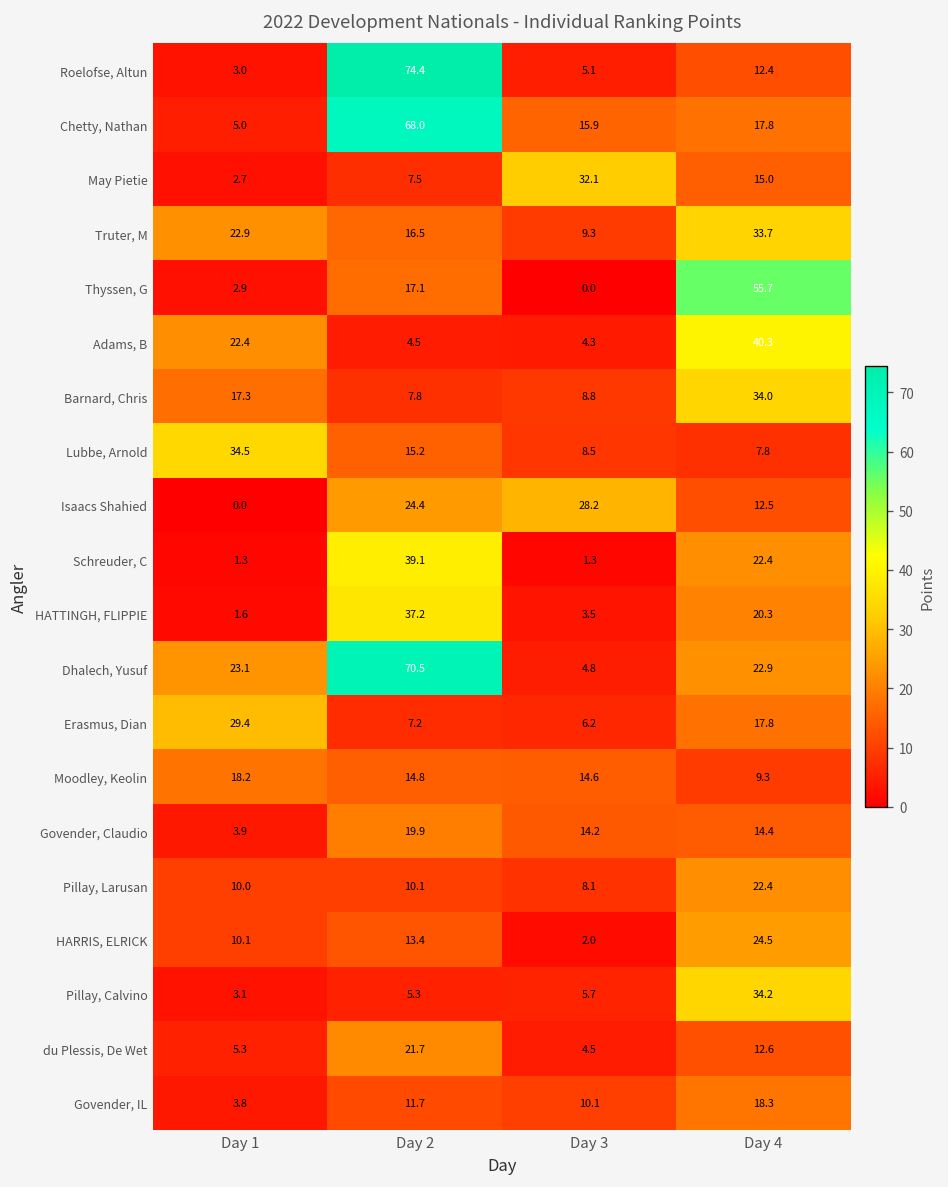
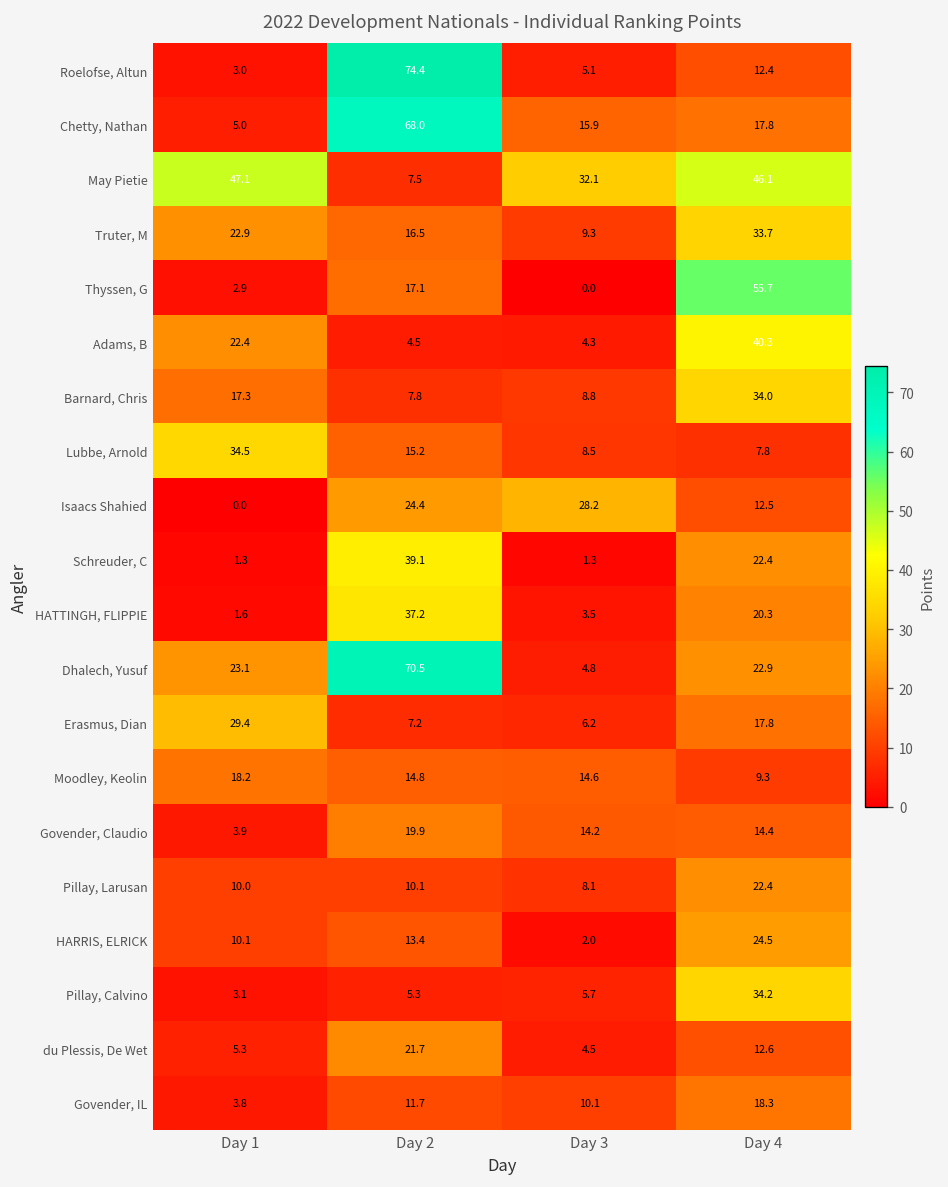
  {
    "Roelofse, Altun": {
      "Day 1": 3.0,
      "Day 2": 74.4,
      "Day 3": 5.1,
      "Day 4": 12.4
    },
    "Chetty, Nathan": {
      "Day 1": 5.0,
      "Day 2": 68.0,
      "Day 3": 15.9,
      "Day 4": 17.8
    },
    "May Pietie": {
-     "Day 1": 2.7,
+     "Day 1": 47.1,
      "Day 2": 7.5,
      "Day 3": 32.1,
-     "Day 4": 15.0
+     "Day 4": 46.1
    },
    "Truter, M": {
      "Day 1": 22.9,
      "Day 2": 16.5,
      "Day 3": 9.3,
      "Day 4": 33.7
    },
    "Thyssen, G": {
      "Day 1": 2.9,
      "Day 2": 17.1,
      "Day 3": 0.0,
      "Day 4": 55.7
    },
    "Adams, B": {
      "Day 1": 22.4,
      "Day 2": 4.5,
      "Day 3": 4.3,
      "Day 4": 40.3
    },
    "Barnard, Chris": {
      "Day 1": 17.3,
      "Day 2": 7.8,
      "Day 3": 8.8,
      "Day 4": 34.0
    },
    "Lubbe, Arnold": {
      "Day 1": 34.5,
      "Day 2": 15.2,
      "Day 3": 8.5,
      "Day 4": 7.8
    },
    "Isaacs Shahied": {
      "Day 1": 0.0,
      "Day 2": 24.4,
      "Day 3": 28.2,
      "Day 4": 12.5
    },
    "Schreuder, C": {
      "Day 1": 1.3,
      "Day 2": 39.1,
      "Day 3": 1.3,
      "Day 4": 22.4
    },
    "HATTINGH, FLIPPIE": {
      "Day 1": 1.6,
      "Day 2": 37.2,
      "Day 3": 3.5,
      "Day 4": 20.3
    },
    "Dhalech, Yusuf": {
      "Day 1": 23.1,
      "Day 2": 70.5,
      "Day 3": 4.8,
      "Day 4": 22.9
    },
    "Erasmus, Dian": {
      "Day 1": 29.4,
      "Day 2": 7.2,
      "Day 3": 6.2,
      "Day 4": 17.8
    },
    "Moodley, Keolin": {
      "Day 1": 18.2,
      "Day 2": 14.8,
      "Day 3": 14.6,
      "Day 4": 9.3
    },
    "Govender, Claudio": {
      "Day 1": 3.9,
      "Day 2": 19.9,
      "Day 3": 14.2,
      "Day 4": 14.4
    },
    "Pillay, Larusan": {
      "Day 1": 10.0,
      "Day 2": 10.1,
      "Day 3": 8.1,
      "Day 4": 22.4
    },
    "HARRIS, ELRICK": {
      "Day 1": 10.1,
      "Day 2": 13.4,
      "Day 3": 2.0,
      "Day 4": 24.5
    },
    "Pillay, Calvino": {
      "Day 1": 3.1,
      "Day 2": 5.3,
      "Day 3": 5.7,
      "Day 4": 34.2
    },
    "du Plessis, De Wet": {
      "Day 1": 5.3,
      "Day 2": 21.7,
      "Day 3": 4.5,
      "Day 4": 12.6
    },
    "Govender, IL": {
      "Day 1": 3.8,
      "Day 2": 11.7,
      "Day 3": 10.1,
      "Day 4": 18.3
    }
  }
